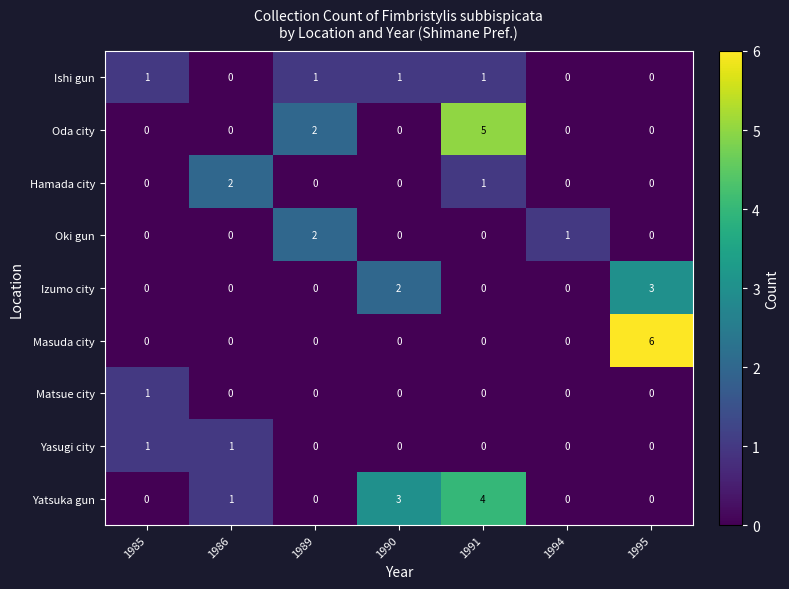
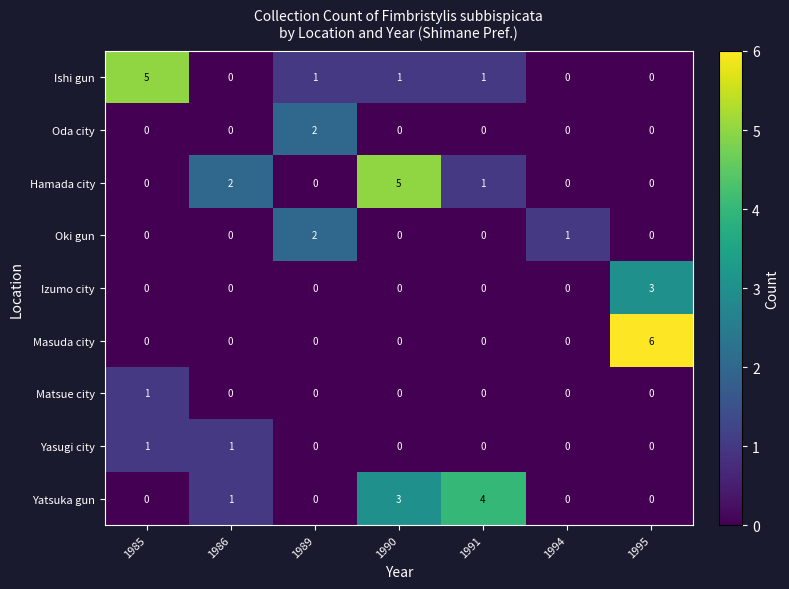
  {
    "Ishi gun": {
-     "1985": 1,
+     "1985": 5,
      "1986": 0,
      "1989": 1,
      "1990": 1,
      "1991": 1,
      "1994": 0,
      "1995": 0
    },
    "Oda city": {
      "1985": 0,
      "1986": 0,
      "1989": 2,
      "1990": 0,
-     "1991": 5,
+     "1991": 0,
      "1994": 0,
      "1995": 0
    },
    "Hamada city": {
      "1985": 0,
      "1986": 2,
      "1989": 0,
-     "1990": 0,
+     "1990": 5,
      "1991": 1,
      "1994": 0,
      "1995": 0
    },
    "Oki gun": {
      "1985": 0,
      "1986": 0,
      "1989": 2,
      "1990": 0,
      "1991": 0,
      "1994": 1,
      "1995": 0
    },
    "Izumo city": {
      "1985": 0,
      "1986": 0,
      "1989": 0,
-     "1990": 2,
+     "1990": 0,
      "1991": 0,
      "1994": 0,
      "1995": 3
    },
    "Masuda city": {
      "1985": 0,
      "1986": 0,
      "1989": 0,
      "1990": 0,
      "1991": 0,
      "1994": 0,
      "1995": 6
    },
    "Matsue city": {
      "1985": 1,
      "1986": 0,
      "1989": 0,
      "1990": 0,
      "1991": 0,
      "1994": 0,
      "1995": 0
    },
    "Yasugi city": {
      "1985": 1,
      "1986": 1,
      "1989": 0,
      "1990": 0,
      "1991": 0,
      "1994": 0,
      "1995": 0
    },
    "Yatsuka gun": {
      "1985": 0,
      "1986": 1,
      "1989": 0,
      "1990": 3,
      "1991": 4,
      "1994": 0,
      "1995": 0
    }
  }
